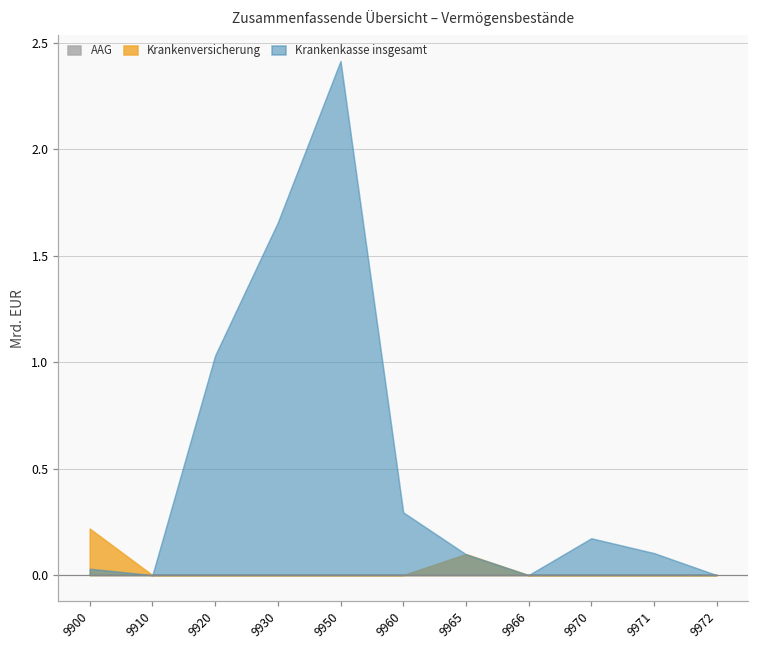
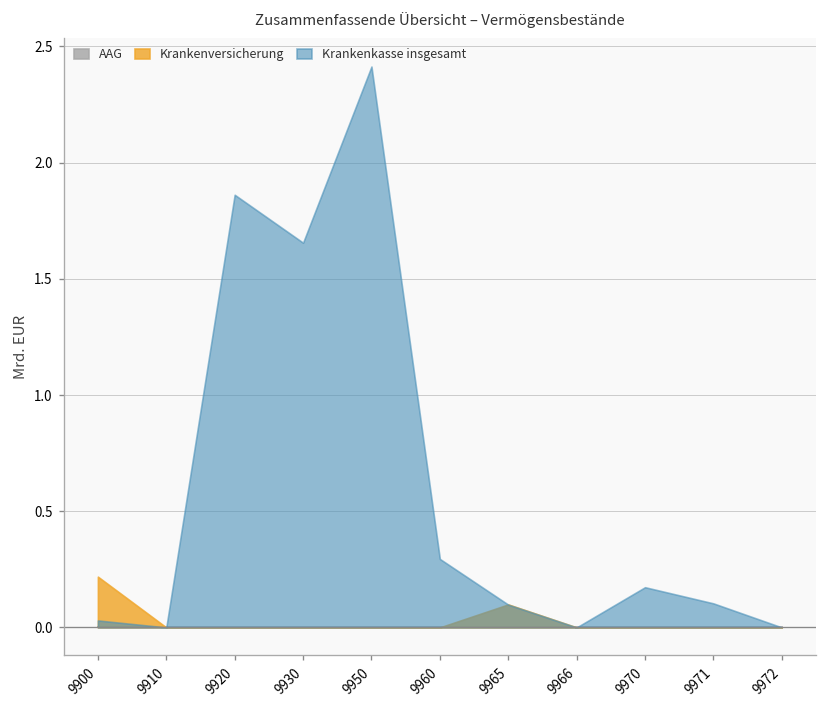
  {
    "AAG": {
      "9900": 0.00,
      "9965": 0.00
    },
    "Krankenversicherung": {
      "9900": 0.22
    },
    "Krankenkasse insgesamt": {
      "9900": 0.03,
-     "9920": 1.03,
+     "9920": 1.86,
      "9930": 1.66,
      "9950": 2.41,
      "9960": 0.29,
      "9970": 0.17,
      "9971": 0.10
    }
  }
